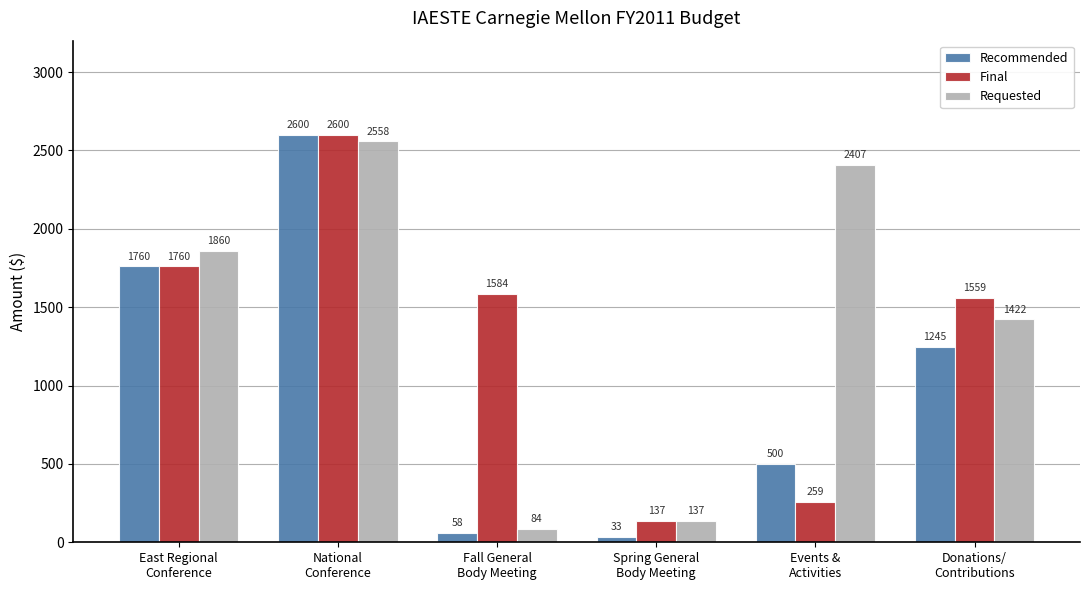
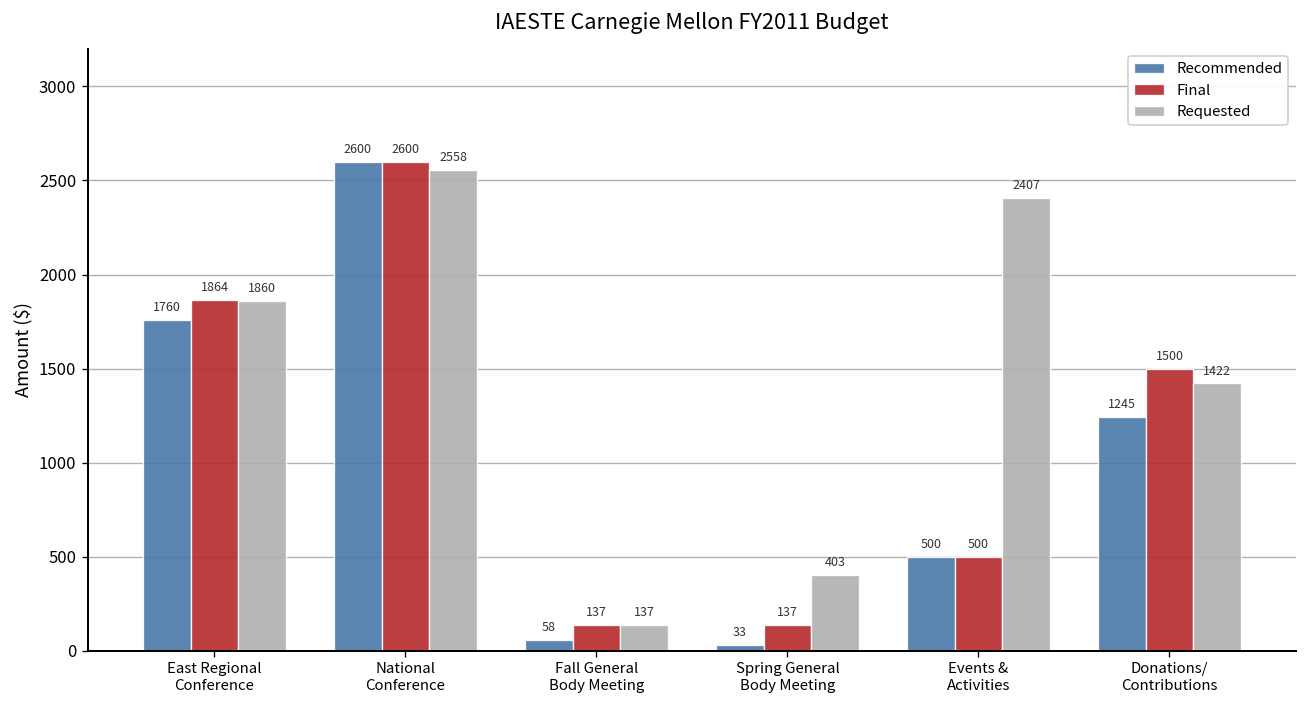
  {
    "Recommended": {
      "East Regional Conference": 1760,
      "National Conference": 2600,
      "Fall General Body Meeting": 58,
      "Spring General Body Meeting": 33,
      "Events & Activities": 500,
      "Donations/ Contributions": 1245
    },
    "Final": {
-     "East Regional Conference": 1760,
+     "East Regional Conference": 1864,
      "National Conference": 2600,
-     "Fall General Body Meeting": 1584,
+     "Fall General Body Meeting": 137,
      "Spring General Body Meeting": 137,
-     "Events & Activities": 259,
-     "Donations/ Contributions": 1559
+     "Events & Activities": 500,
+     "Donations/ Contributions": 1500
    },
    "Requested": {
      "East Regional Conference": 1860,
      "National Conference": 2558,
-     "Fall General Body Meeting": 84,
-     "Spring General Body Meeting": 137,
+     "Fall General Body Meeting": 137,
+     "Spring General Body Meeting": 403,
      "Events & Activities": 2407,
      "Donations/ Contributions": 1422
    }
  }
